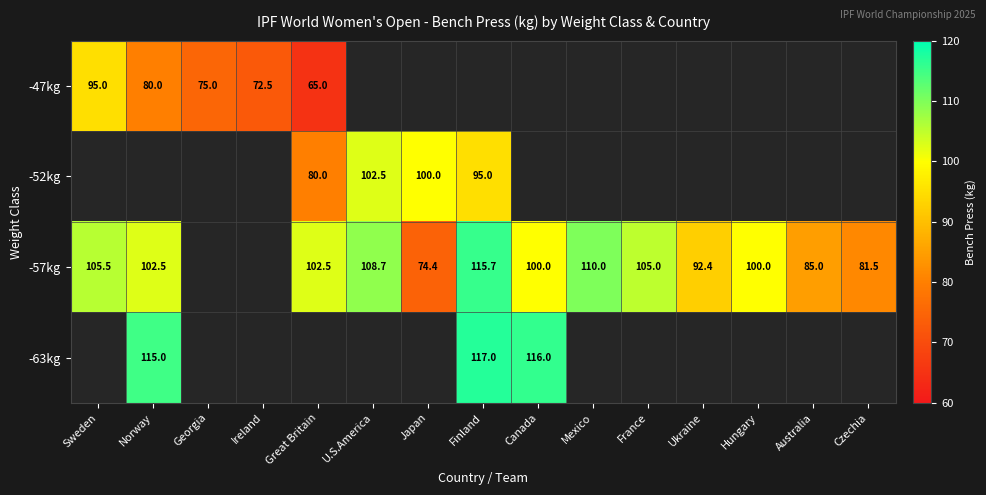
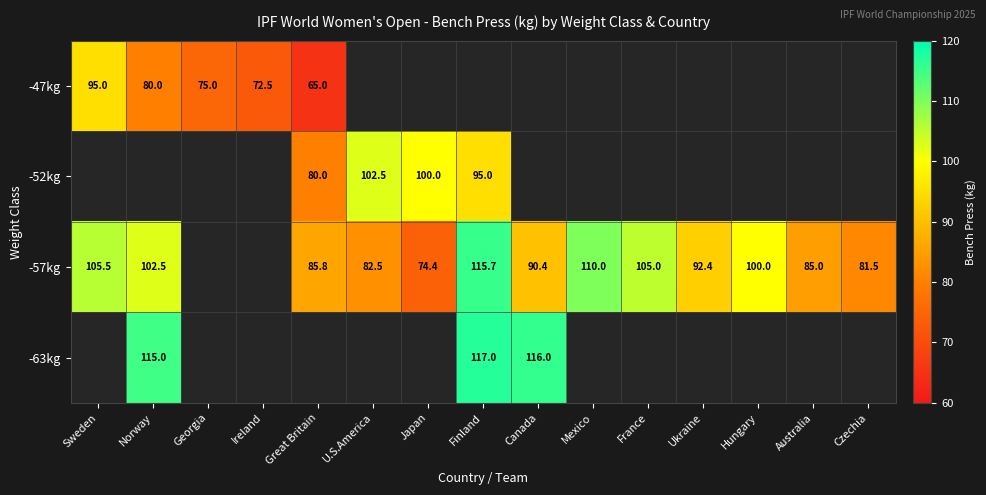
  {
    "-47kg": {
      "Sweden": 95.0,
      "Norway": 80.0,
      "Georgia": 75.0,
      "Ireland": 72.5,
      "Great Britain": 65.0
    },
    "-52kg": {
      "Great Britain": 80.0,
      "U.S.America": 102.5,
      "Japan": 100.0,
      "Finland": 95.0
    },
    "-57kg": {
      "Sweden": 105.5,
      "Norway": 102.5,
-     "Great Britain": 102.5,
-     "U.S.America": 108.7,
+     "Great Britain": 85.8,
+     "U.S.America": 82.5,
      "Japan": 74.4,
      "Finland": 115.7,
-     "Canada": 100.0,
+     "Canada": 90.4,
      "Mexico": 110.0,
      "France": 105.0,
      "Ukraine": 92.4,
      "Hungary": 100.0,
      "Australia": 85.0,
      "Czechia": 81.5
    },
    "-63kg": {
      "Norway": 115.0,
      "Finland": 117.0,
      "Canada": 116.0
    }
  }
